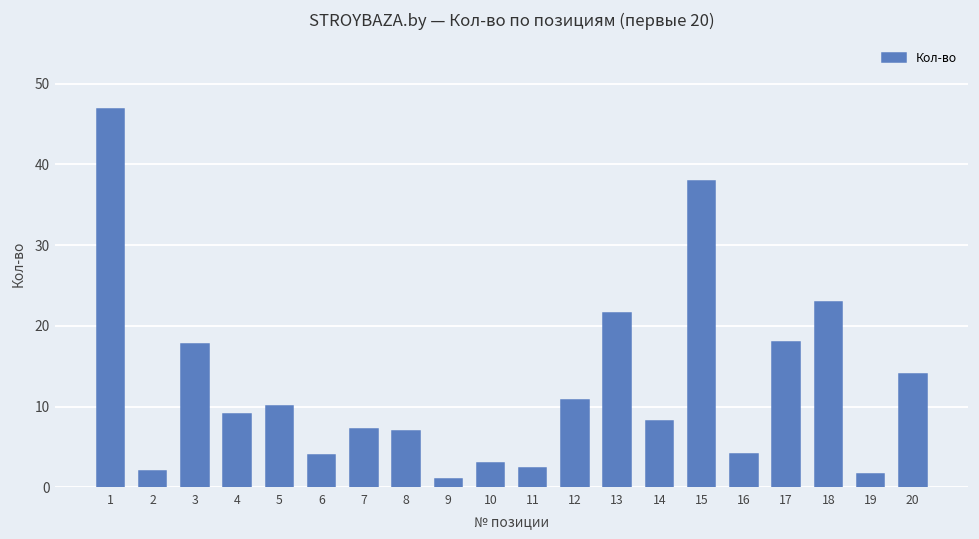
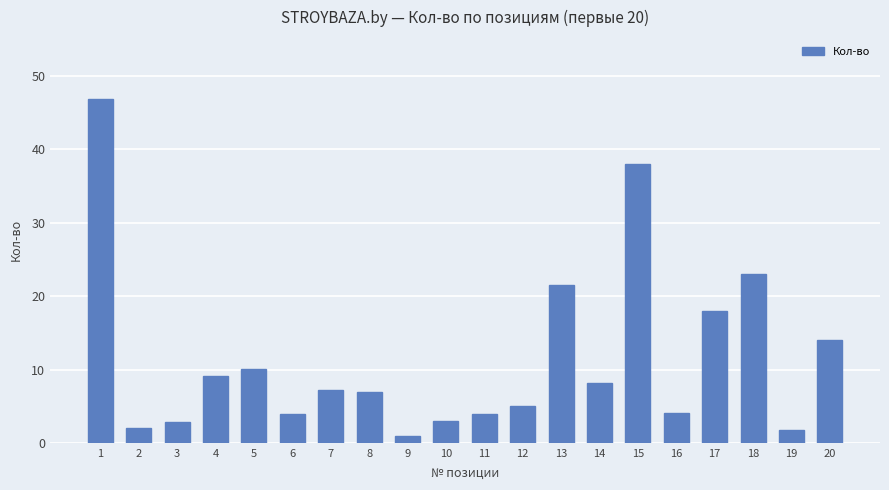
  {
    "1": 47,
    "2": 2,
-   "3": 18,
+   "3": 3,
    "4": 9,
    "5": 10,
    "6": 4,
    "7": 7,
    "8": 7,
    "9": 1,
    "10": 3,
-   "11": 2,
-   "12": 11,
+   "11": 4,
+   "12": 5,
    "13": 22,
    "14": 8,
    "15": 38,
    "16": 4,
    "17": 18,
    "18": 23,
    "19": 2,
    "20": 14
  }
